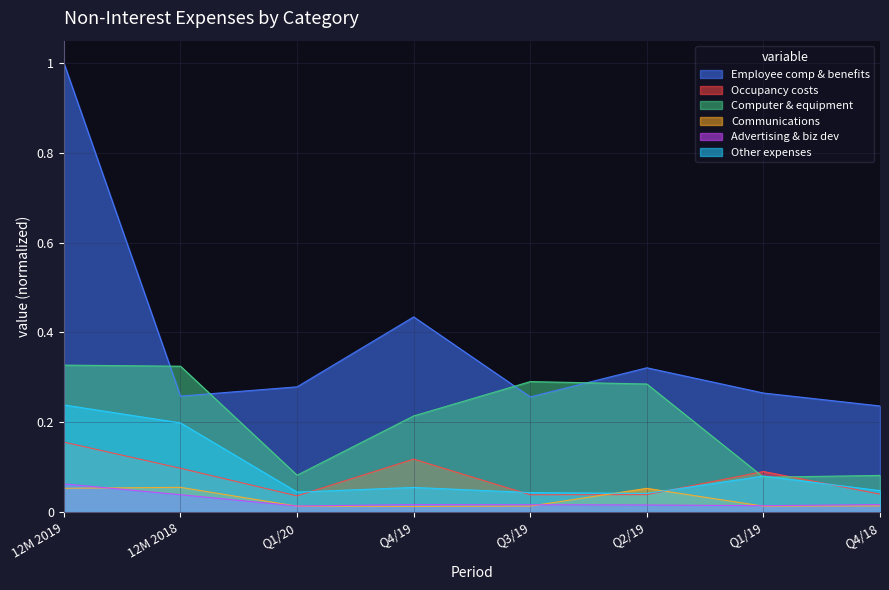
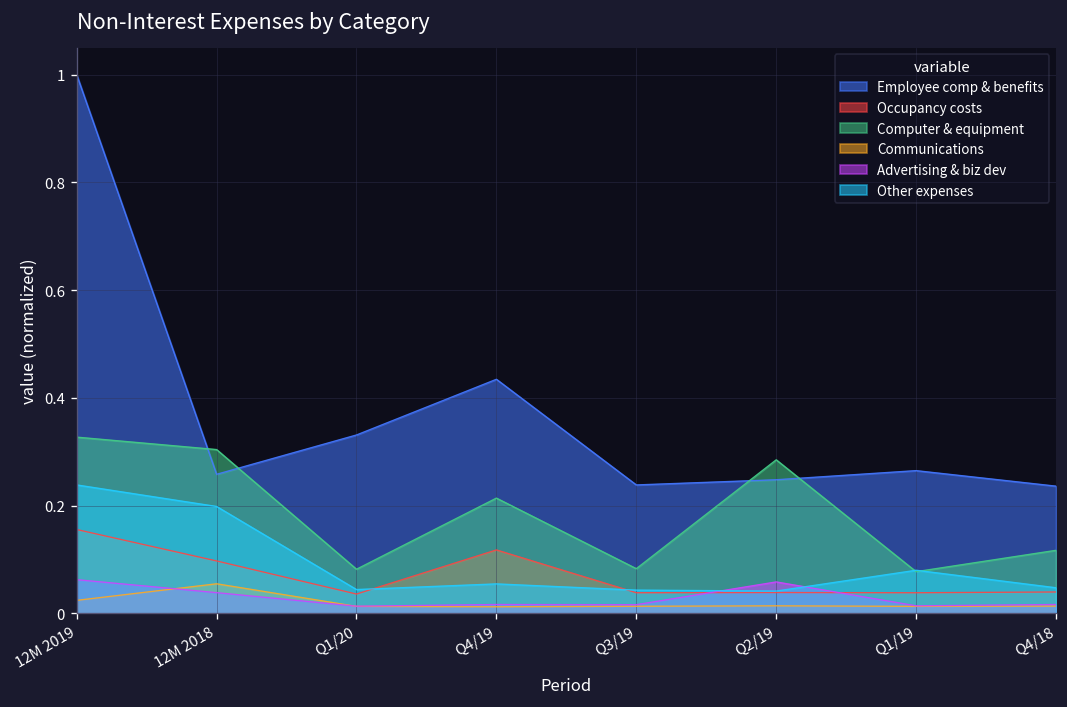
  {
    "Employee comp & benefits": {
      "12M 2019": 1.00,
      "12M 2018": 0.26,
-     "Q1/20": 0.28,
+     "Q1/20": 0.33,
      "Q4/19": 0.43,
-     "Q3/19": 0.26,
-     "Q2/19": 0.32,
+     "Q3/19": 0.24,
+     "Q2/19": 0.25,
      "Q1/19": 0.27,
      "Q4/18": 0.24
    },
    "Occupancy costs": {
      "12M 2019": 0.16,
      "12M 2018": 0.10,
      "Q1/20": 0.04,
      "Q4/19": 0.12,
-     "Q1/19": 0.09,
+     "Q1/19": 0.04,
      "Q4/18": 0.04
    },
    "Computer & equipment": {
      "12M 2019": 0.33,
-     "12M 2018": 0.32,
+     "12M 2018": 0.30,
      "Q1/20": 0.08,
      "Q4/19": 0.21,
-     "Q3/19": 0.29,
+     "Q3/19": 0.08,
      "Q2/19": 0.29,
-     "Q4/18": 0.08
+     "Q4/18": 0.12
    },
    "Communications": {
-     "12M 2019": 0.05,
+     "12M 2019": 0.02,
      "12M 2018": 0.06,
-     "Q2/19": 0.05
+     "Q2/19": 0.01
    },
    "Advertising & biz dev": {
      "12M 2019": 0.06,
      "12M 2018": 0.04,
-     "Q2/19": 0.02
+     "Q2/19": 0.06
    },
    "Other expenses": {
      "12M 2019": 0.24,
      "12M 2018": 0.20,
      "Q1/20": 0.04,
      "Q4/19": 0.05,
      "Q4/18": 0.05
    }
  }
